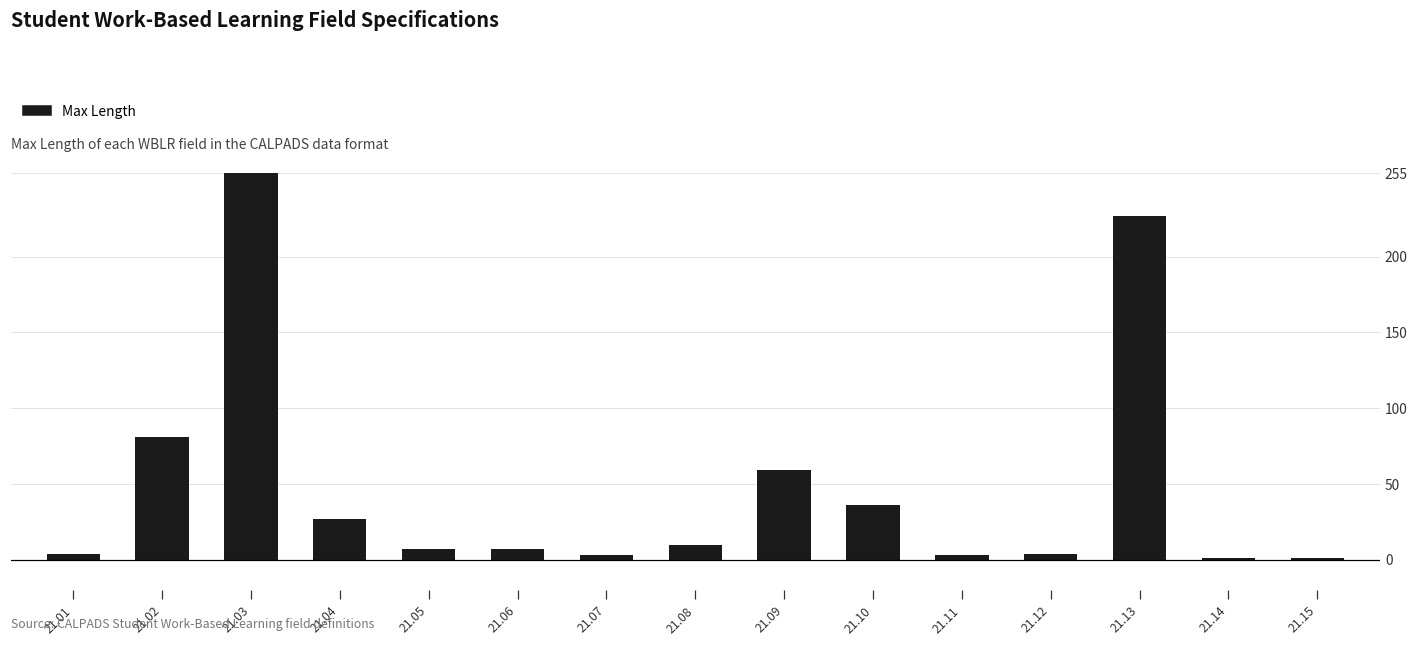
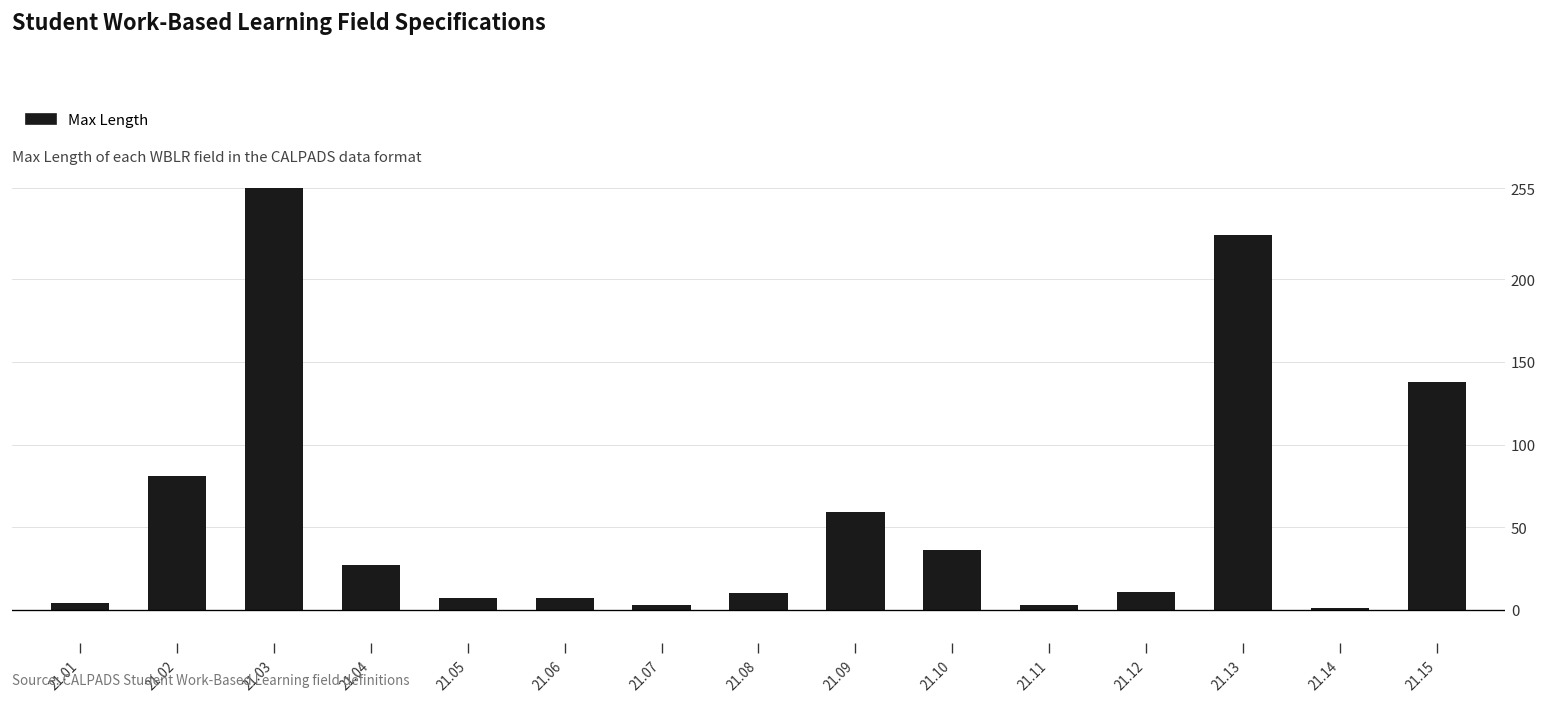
  {
    "21.01": 4,
    "21.02": 81,
    "21.03": 255,
    "21.04": 27,
    "21.05": 7,
    "21.06": 7,
    "21.07": 3,
    "21.08": 10,
    "21.09": 59,
    "21.10": 36,
    "21.11": 3,
-   "21.12": 4,
+   "21.12": 11,
    "21.13": 227,
-   "21.15": 1
+   "21.15": 138
  }
